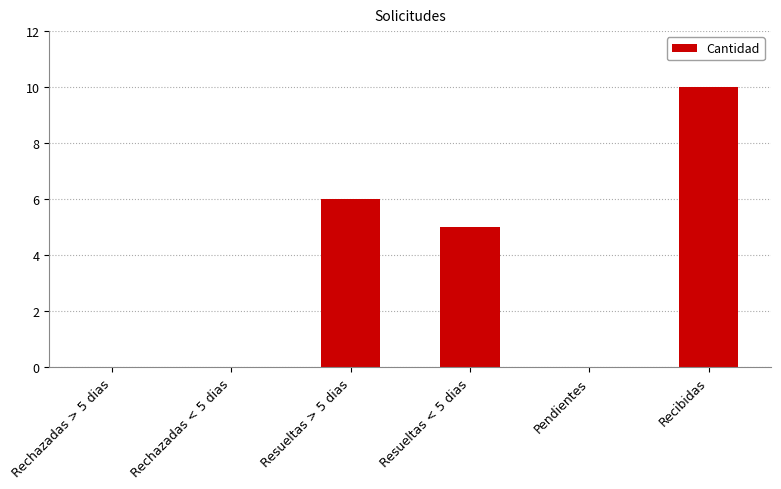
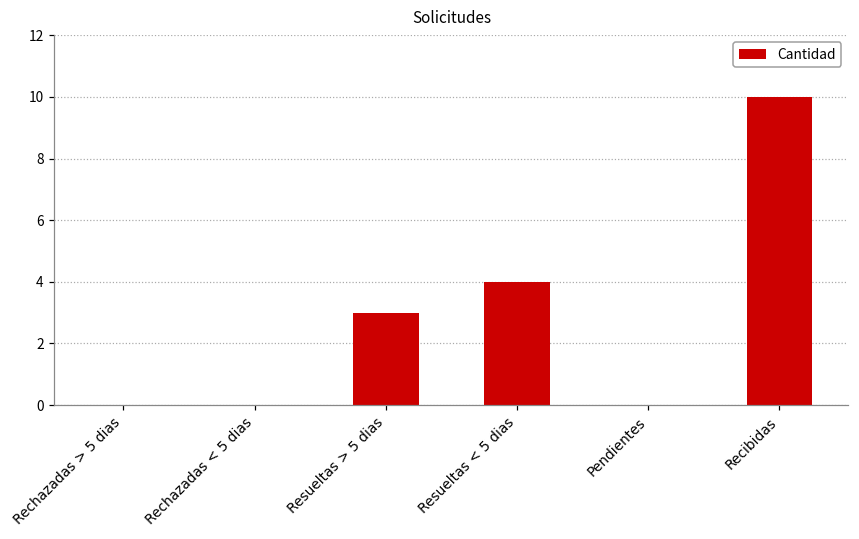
  {
    "Rechazadas > 5 dias": 0,
    "Rechazadas < 5 dias": 0,
-   "Resueltas > 5 dias": 6,
-   "Resueltas < 5 dias": 5,
+   "Resueltas > 5 dias": 3,
+   "Resueltas < 5 dias": 4,
    "Pendientes": 0,
    "Recibidas": 10
  }
